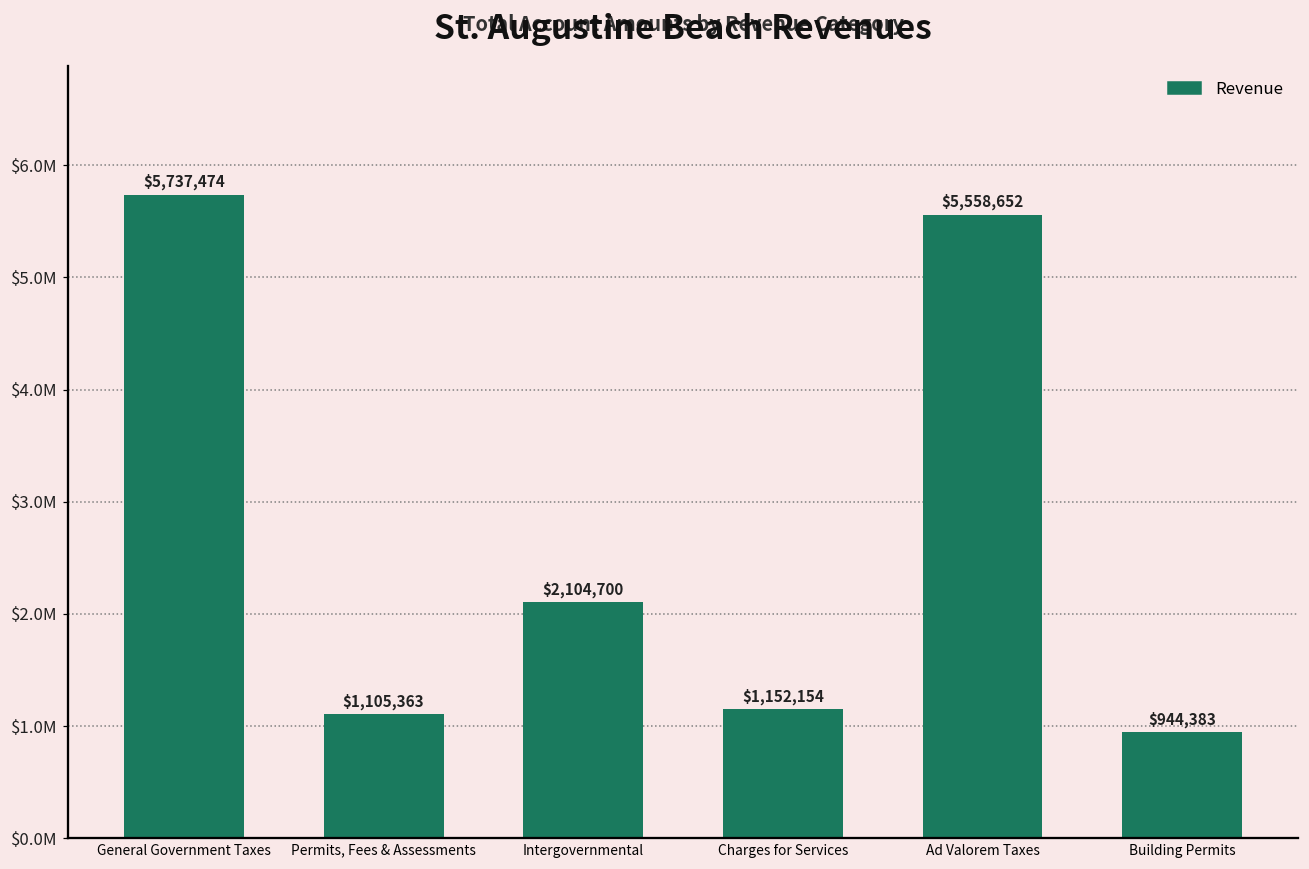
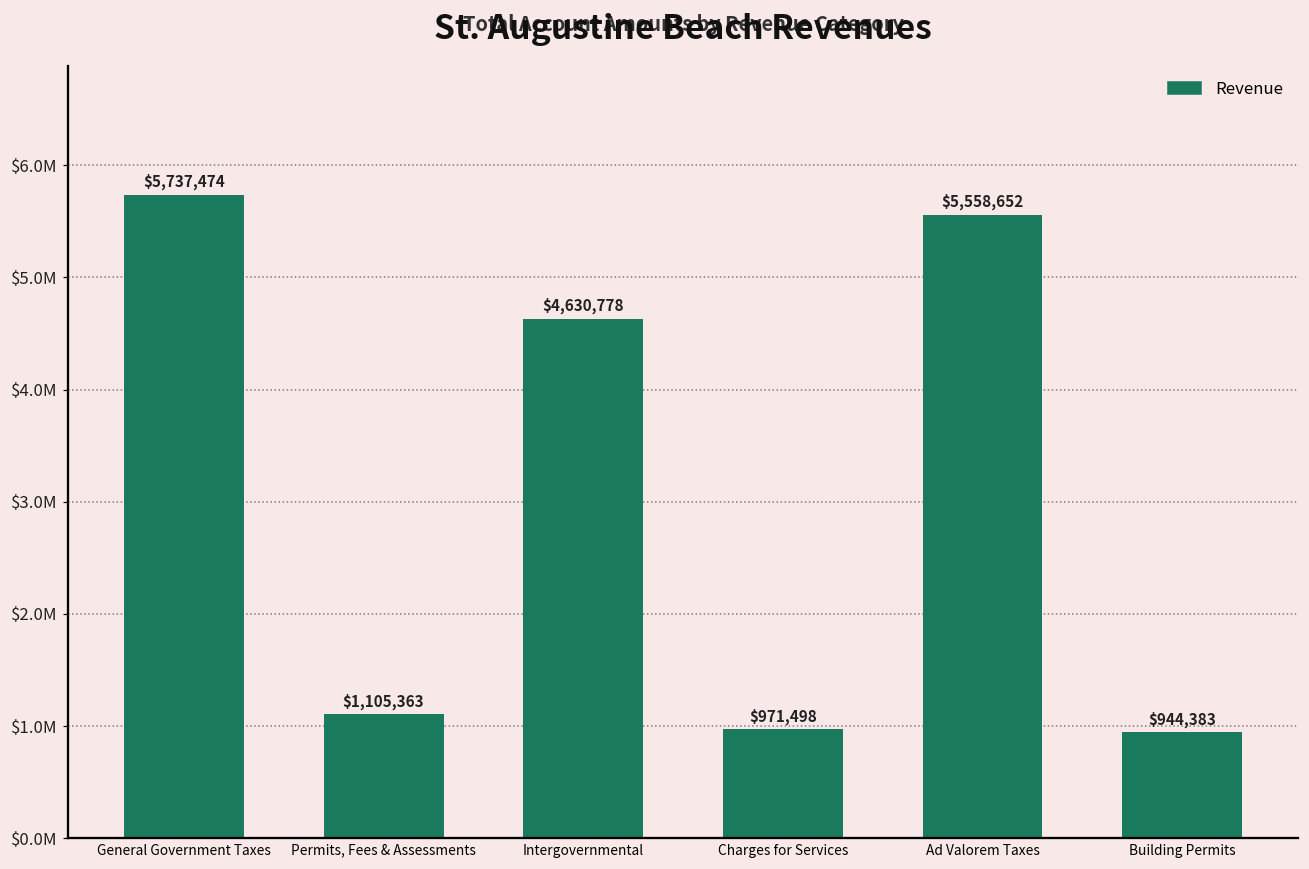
  {
    "General Government Taxes": "$5,737,474",
    "Permits, Fees & Assessments": "$1,105,363",
-   "Intergovernmental": "$2,104,700",
-   "Charges for Services": "$1,152,154",
+   "Intergovernmental": "$4,630,778",
+   "Charges for Services": "$971,498",
    "Ad Valorem Taxes": "$5,558,652",
    "Building Permits": "$944,383"
  }
